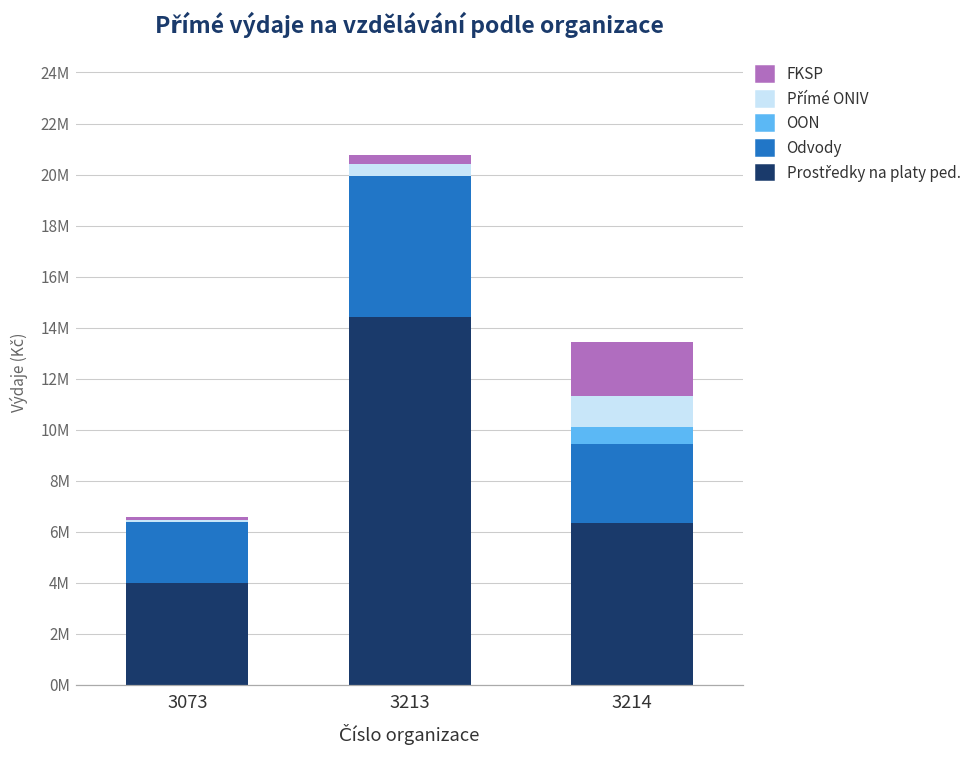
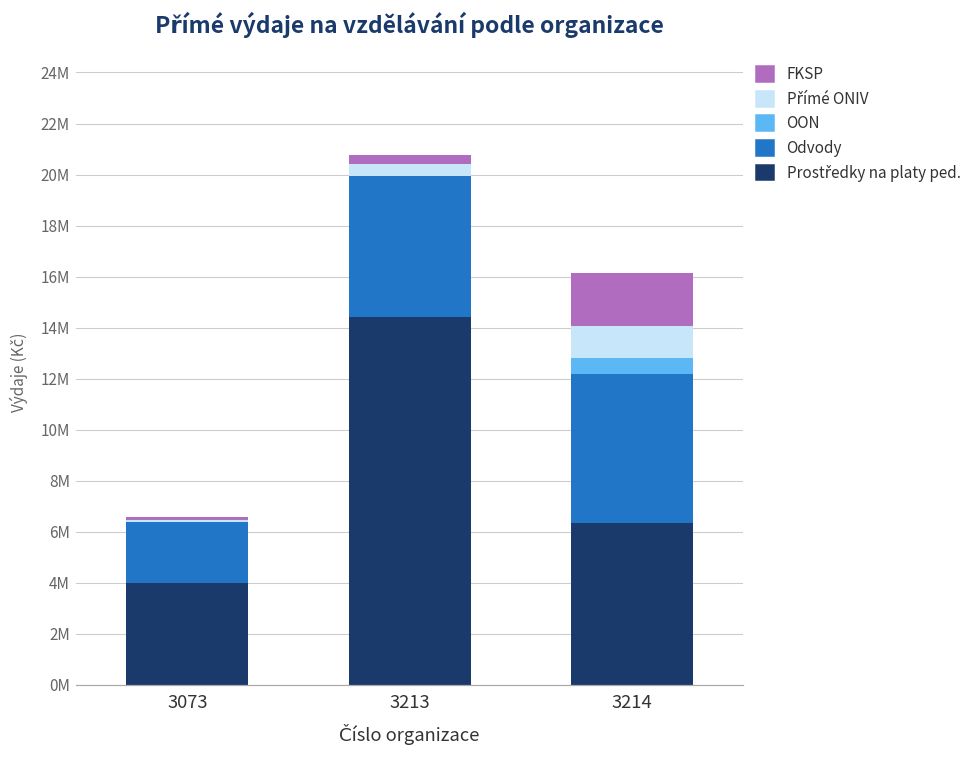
  {
    "Prostředky na platy ped.": {
      "3073": 4000000,
      "3213": 14400000,
      "3214": 6300000
    },
    "Odvody": {
      "3073": 2400000,
      "3213": 5500000,
-     "3214": 3100000
+     "3214": 5800000
    },
    "OON": {
      "3214": 600000
    },
    "Přímé ONIV": {
      "3213": 500000,
      "3214": 1200000
    },
    "FKSP": {
      "3073": 100000,
      "3213": 300000,
      "3214": 2100000
    }
  }
